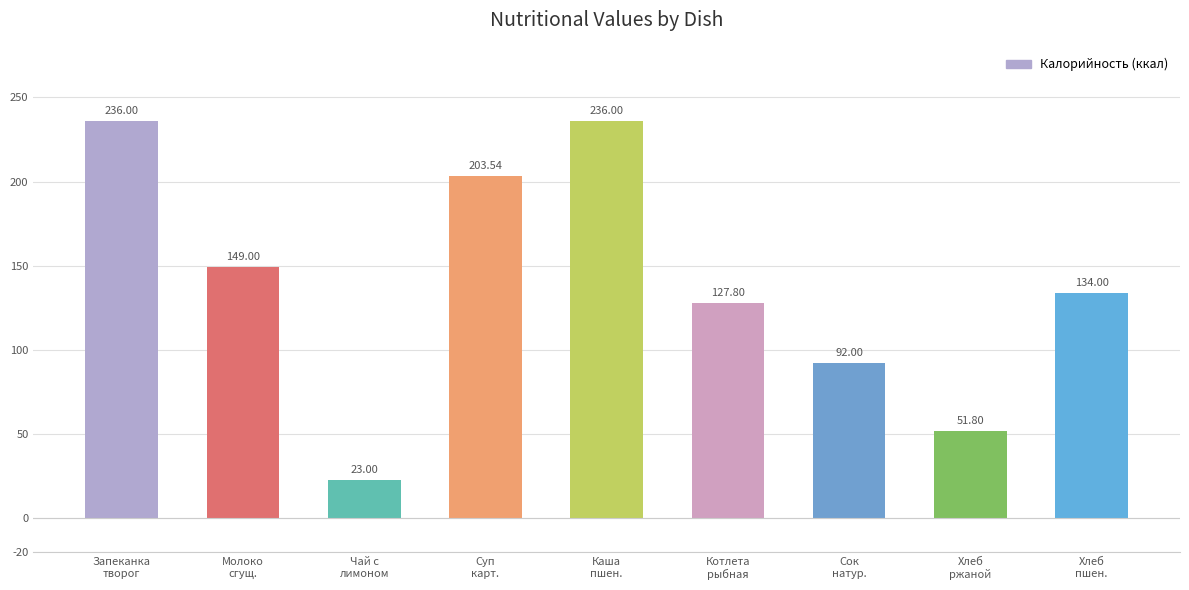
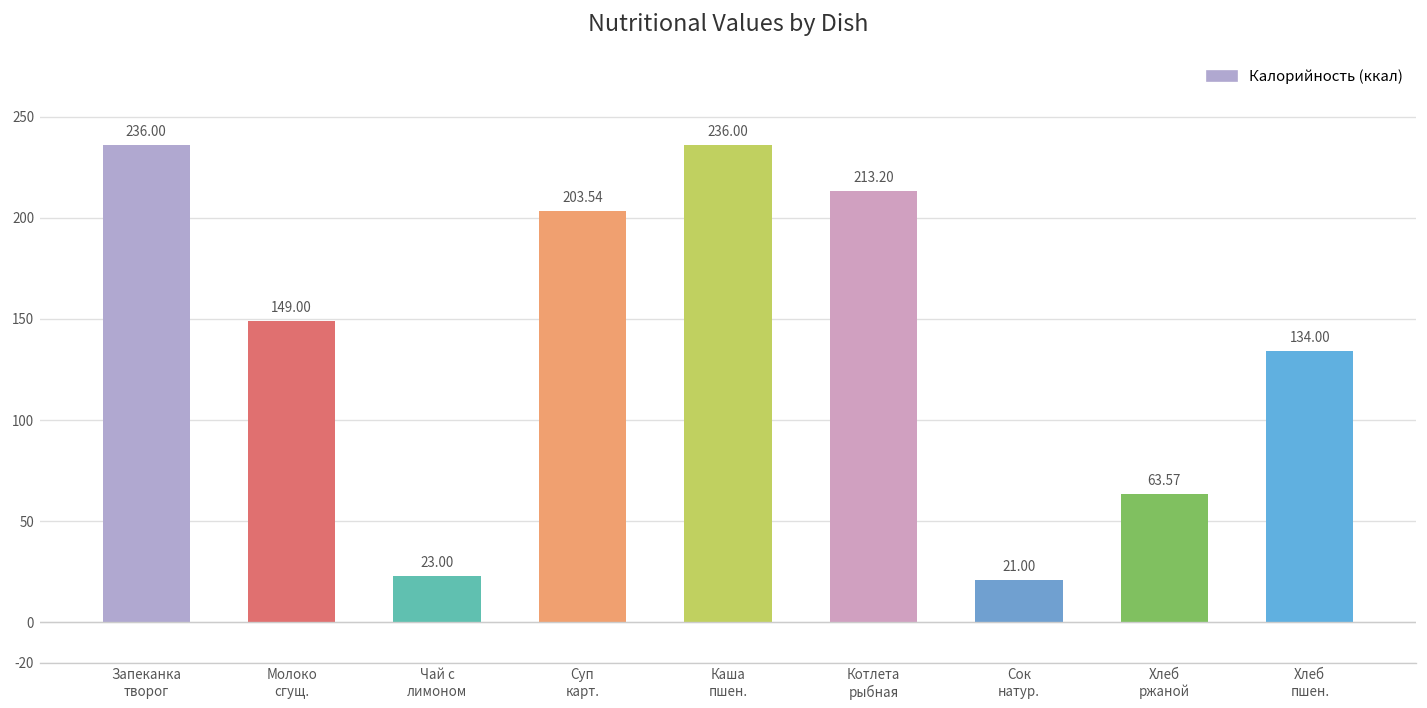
  {
    "Запеканка творог": 236.00,
    "Молоко сгущ.": 149.00,
    "Чай с лимоном": 23.00,
    "Суп карт.": 203.54,
    "Каша пшен.": 236.00,
-   "Котлета рыбная": 127.80,
-   "Сок натур.": 92.00,
-   "Хлеб ржаной": 51.80,
+   "Котлета рыбная": 213.20,
+   "Сок натур.": 21.00,
+   "Хлеб ржаной": 63.57,
    "Хлеб пшен.": 134.00
  }
